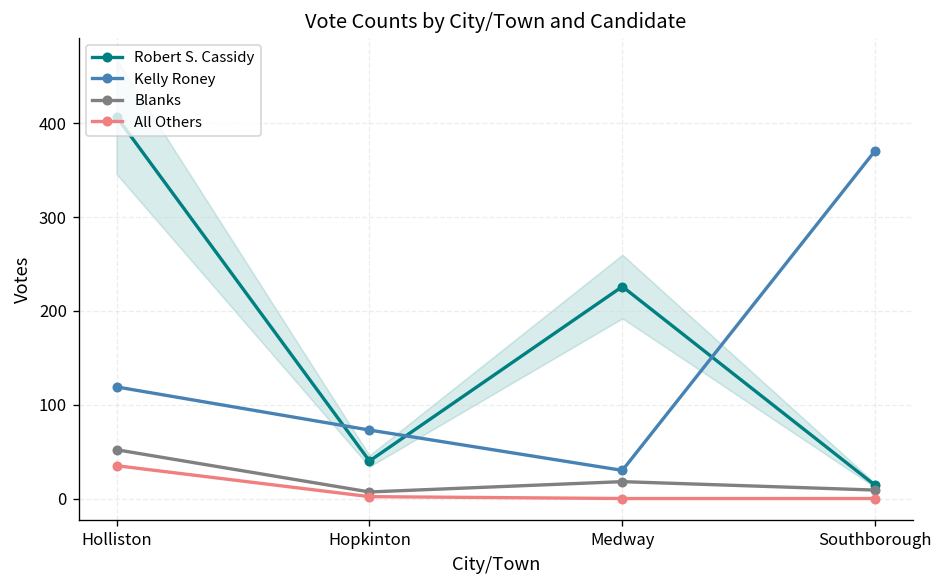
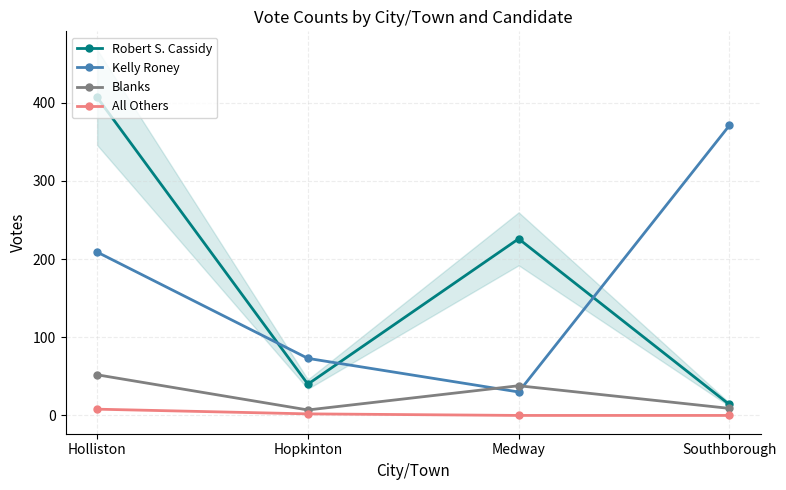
  {
    "Kelly Roney": {
-     "Holliston": 120,
+     "Holliston": 210,
      "Hopkinton": 70,
      "Medway": 30,
      "Southborough": 370
    },
    "Blanks": {
      "Holliston": 50,
      "Hopkinton": 10,
-     "Medway": 20,
+     "Medway": 40,
      "Southborough": 10
    },
    "All Others": {
-     "Holliston": 40,
+     "Holliston": 10,
      "Hopkinton": 0,
      "Medway": 0,
      "Southborough": 0
    }
  }
